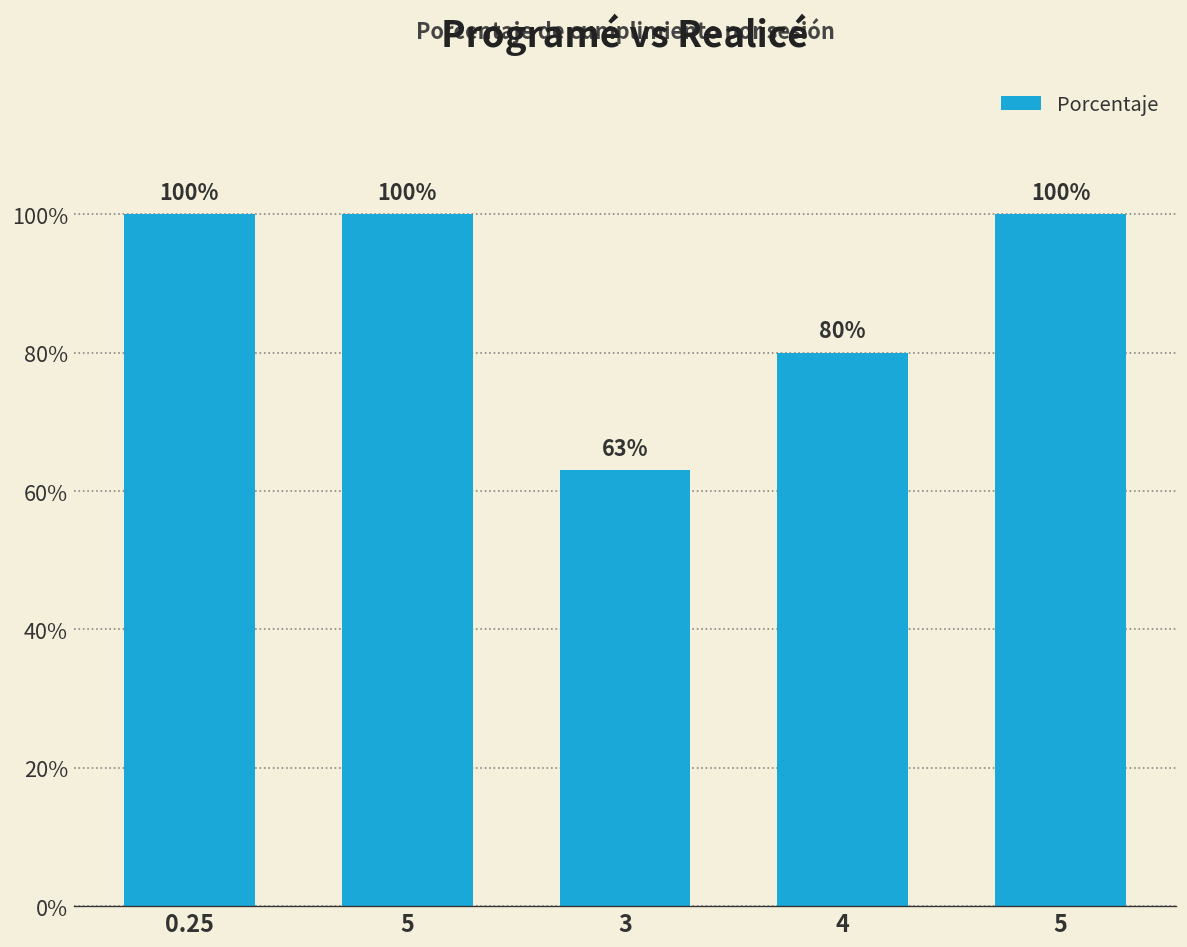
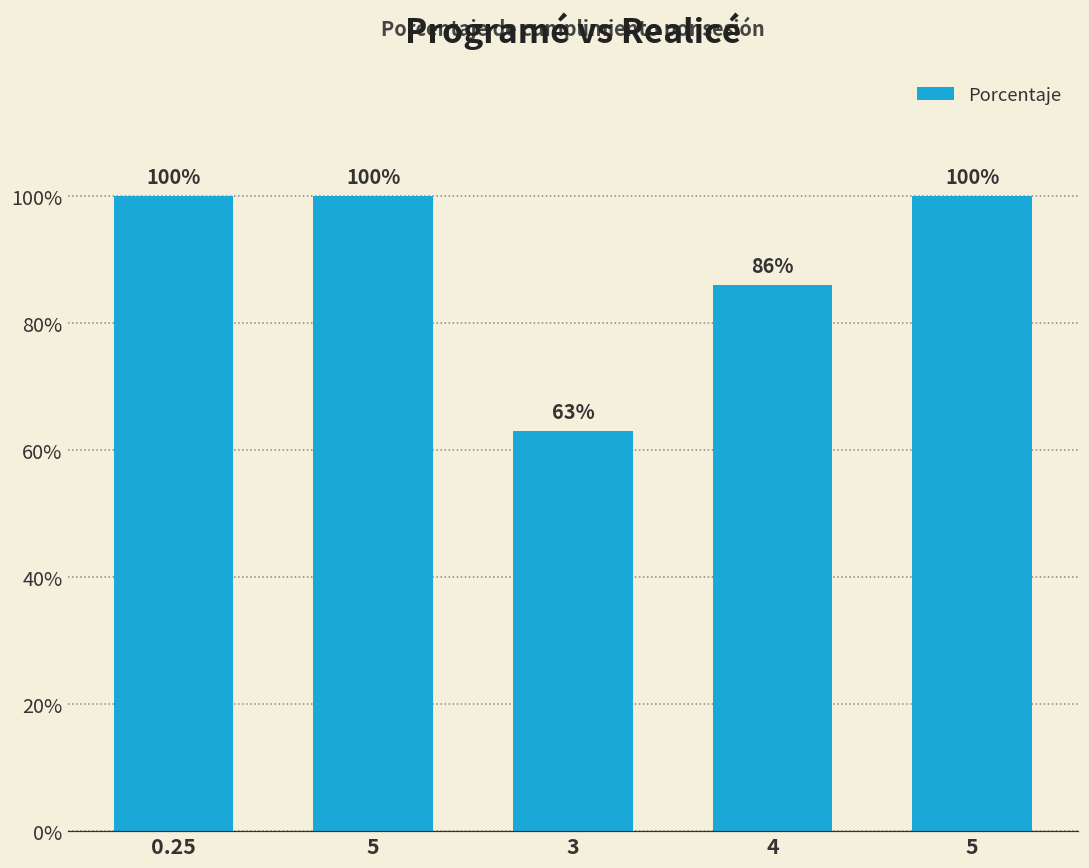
  {
    "0.25": "100%",
    "3": "63%",
-   "4": "80%"
+   "4": "86%"
  }
